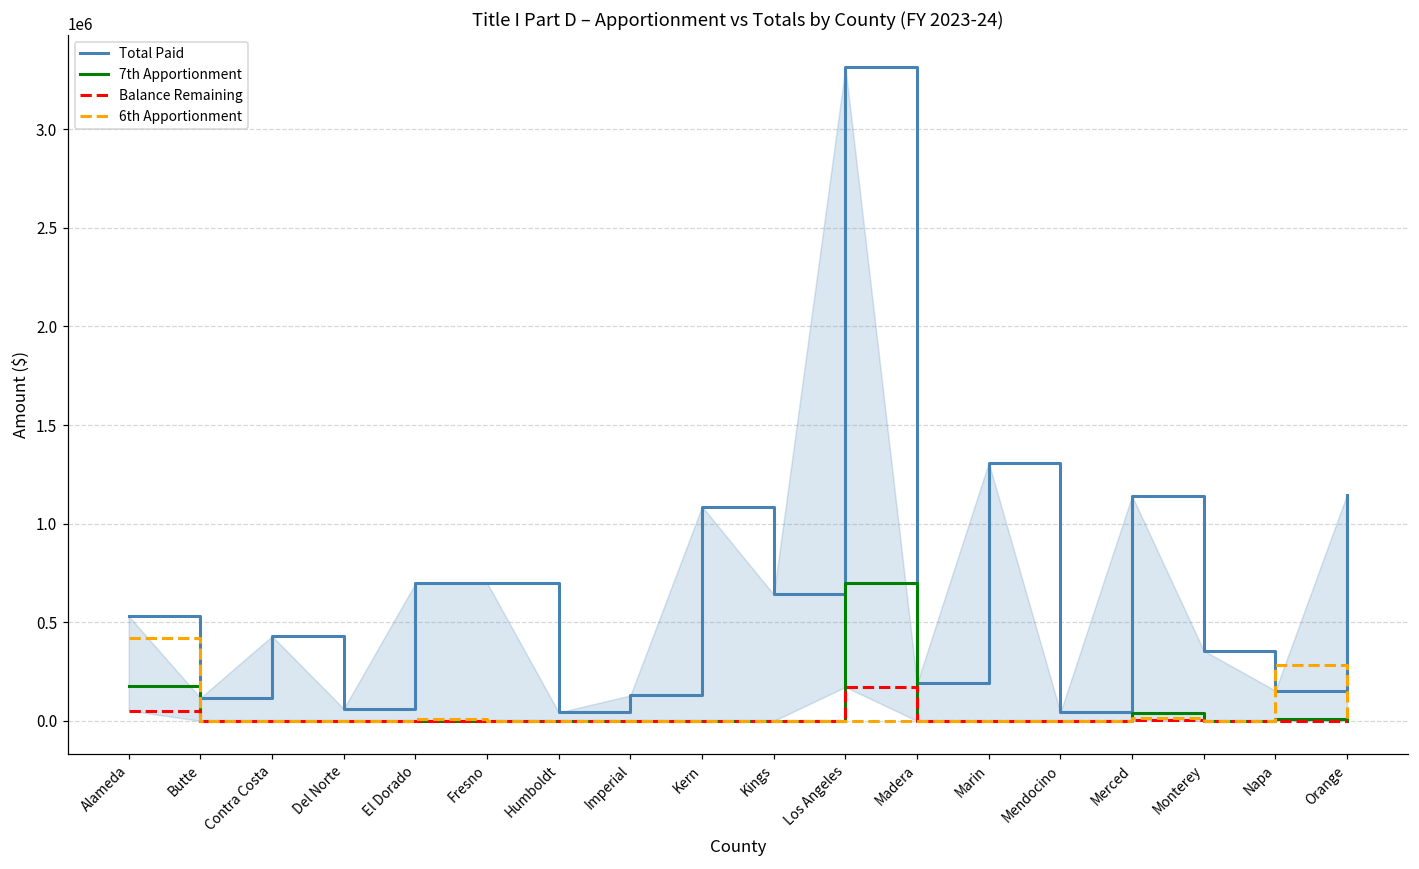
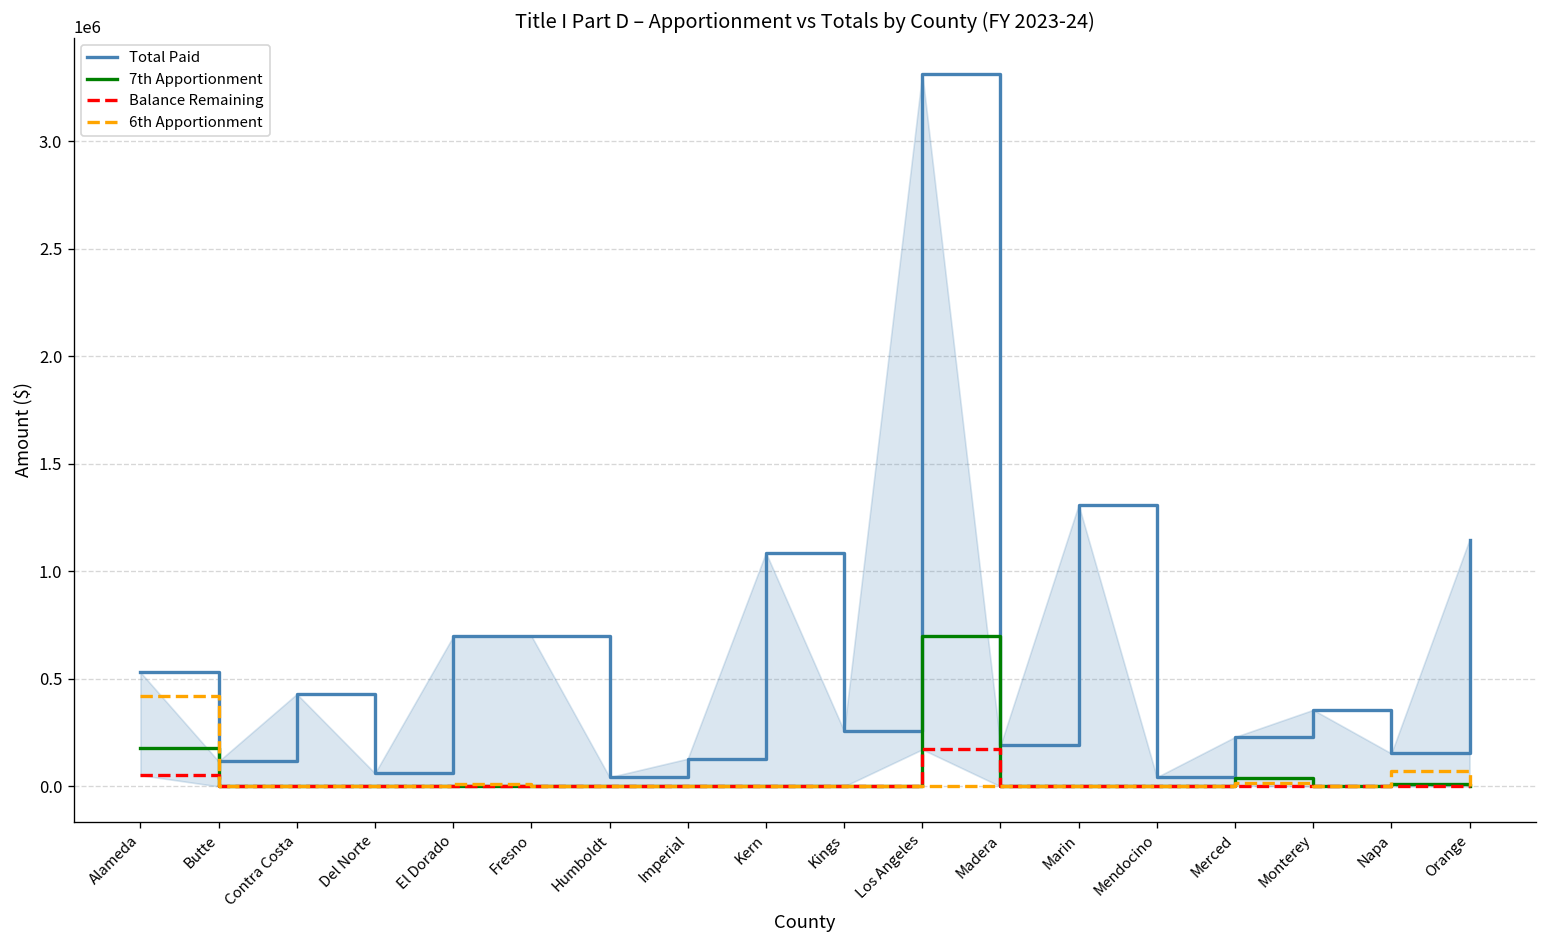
  {
    "Total Paid": {
      "Alameda": 530000,
      "Butte": 120000,
      "Contra Costa": 430000,
      "Del Norte": 60000,
      "El Dorado": 700000,
      "Fresno": 700000,
      "Humboldt": 40000,
      "Imperial": 130000,
      "Kern": 1090000,
-     "Kings": 640000,
+     "Kings": 260000,
      "Los Angeles": 3310000,
      "Madera": 190000,
      "Marin": 1310000,
      "Mendocino": 40000,
-     "Merced": 1140000,
+     "Merced": 230000,
      "Monterey": 360000,
      "Napa": 150000,
      "Orange": 1150000
    },
    "7th Apportionment": {
      "Alameda": 180000,
      "Los Angeles": 700000,
      "Merced": 40000
    },
    "Balance Remaining": {
      "Alameda": 50000,
      "Los Angeles": 170000
    },
    "6th Apportionment": {
      "Alameda": 420000,
      "Los Angeles": 0,
-     "Napa": 280000
+     "Napa": 70000
    }
  }
